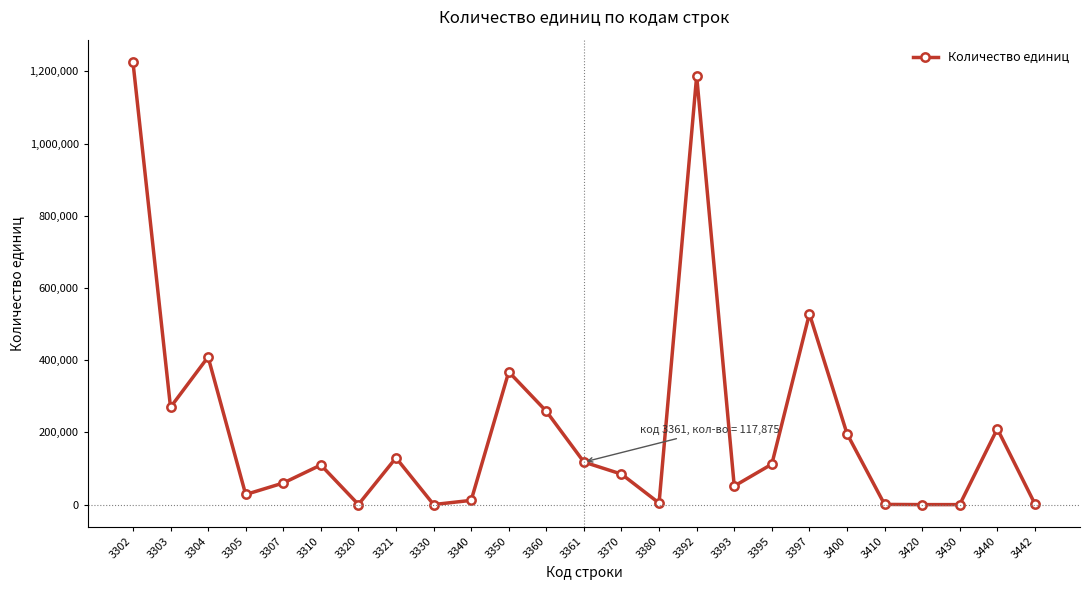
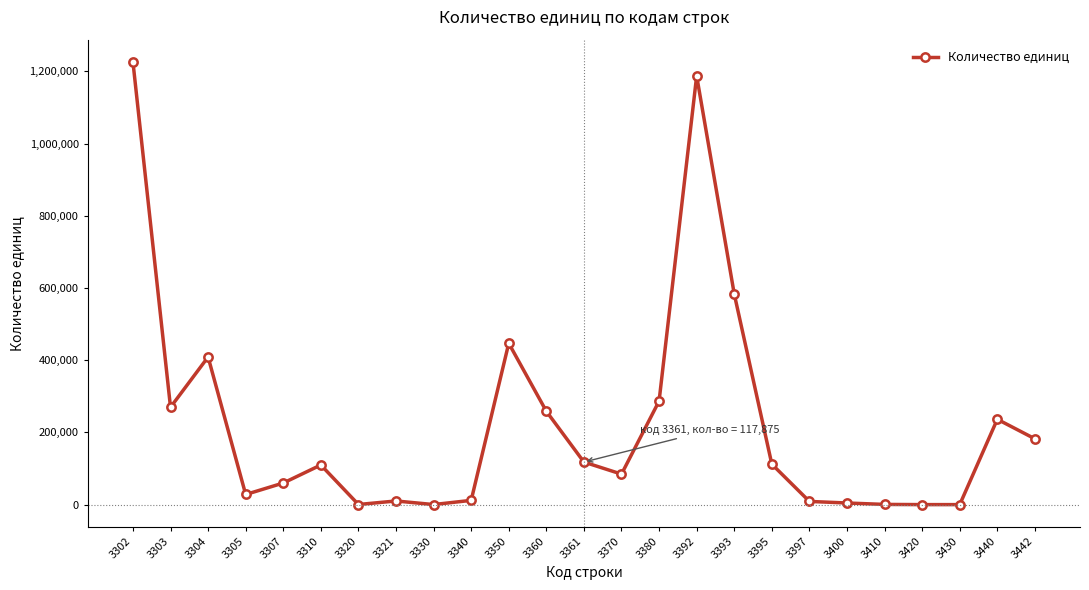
  {
    "3302": "1,230,000",
    "3303": "270,000",
    "3304": "410,000",
    "3305": "30,000",
    "3307": "60,000",
    "3310": "110,000",
    "3320": "0",
-   "3321": "130,000",
+   "3321": "10,000",
    "3330": "0",
    "3340": "10,000",
-   "3350": "370,000",
+   "3350": "450,000",
    "3360": "260,000",
    "3370": "80,000",
-   "3380": "0",
+   "3380": "290,000",
    "3392": "1,190,000",
-   "3393": "50,000",
-   "3397": "530,000",
-   "3400": "200,000",
+   "3393": "580,000",
+   "3397": "10,000",
+   "3400": "0",
    "3410": "0",
    "3420": "0",
    "3430": "0",
-   "3440": "210,000",
-   "3442": "0"
+   "3440": "240,000",
+   "3442": "180,000"
  }
